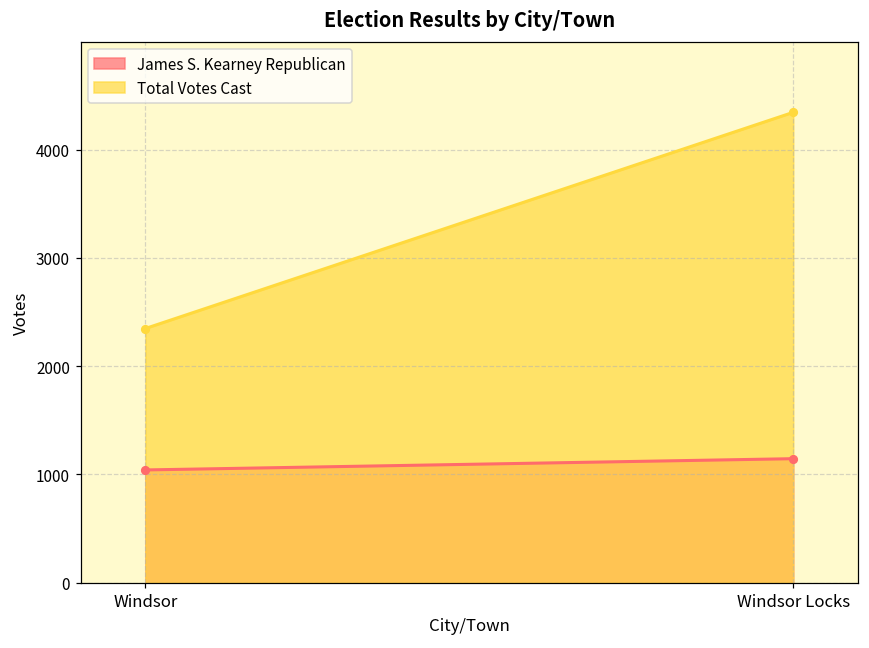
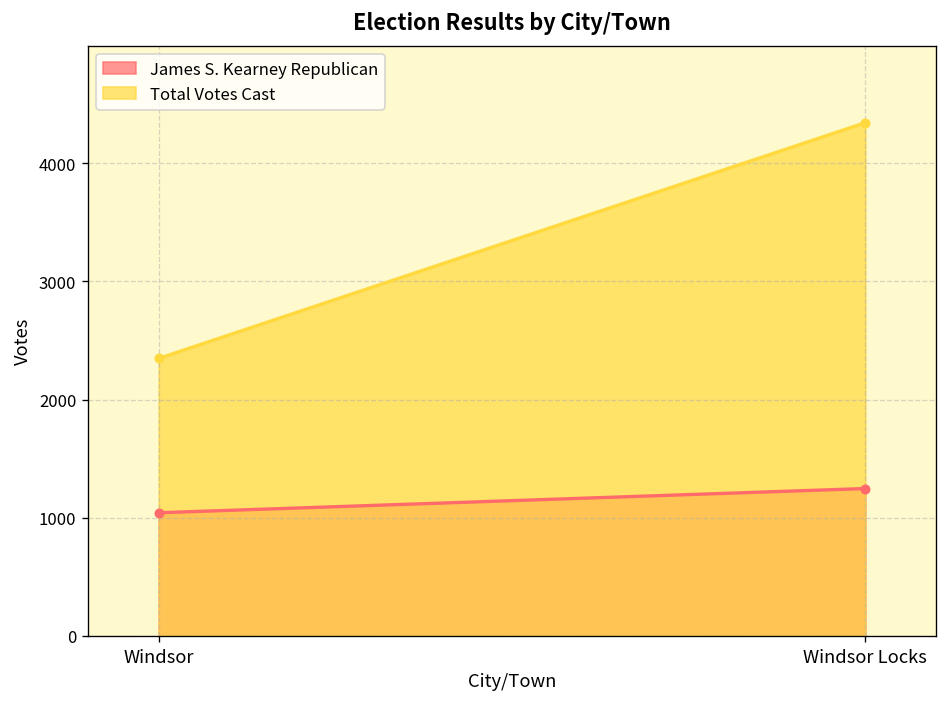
  {
    "James S. Kearney Republican": {
      "Windsor": 1000,
-     "Windsor Locks": 1100
+     "Windsor Locks": 1200
    },
    "Total Votes Cast": {
      "Windsor": 2300,
      "Windsor Locks": 4300
    }
  }
